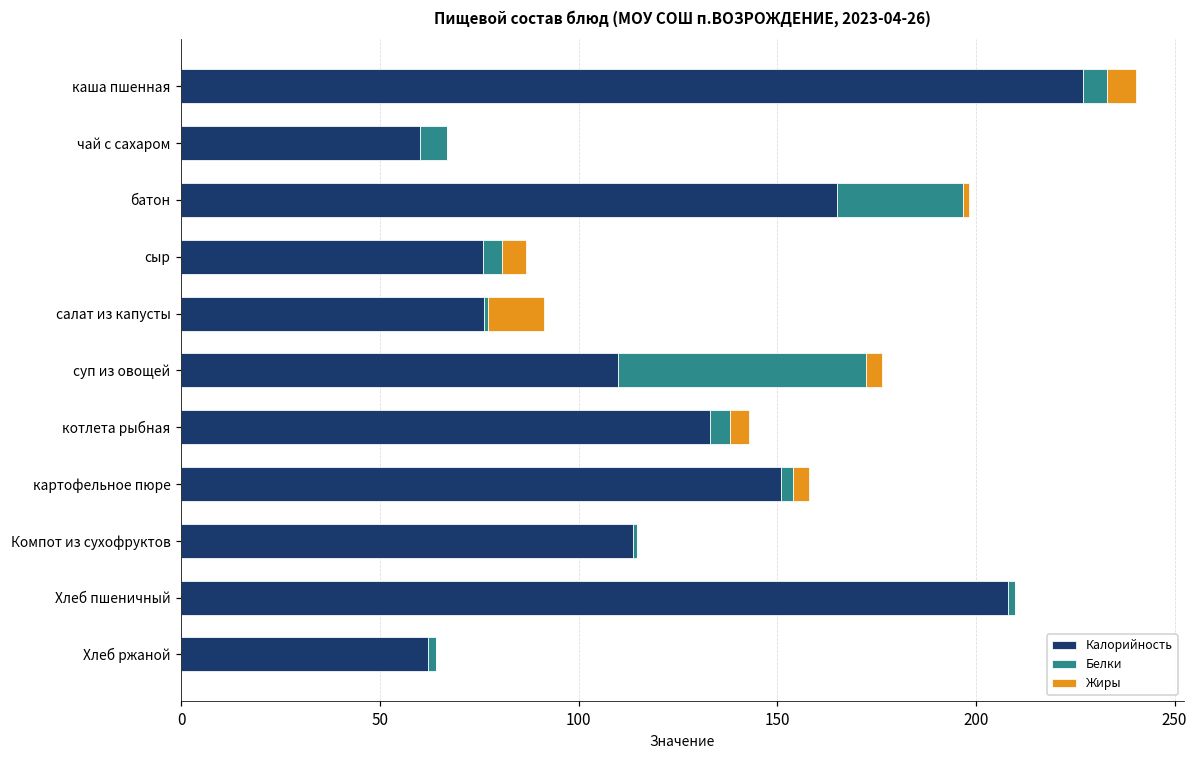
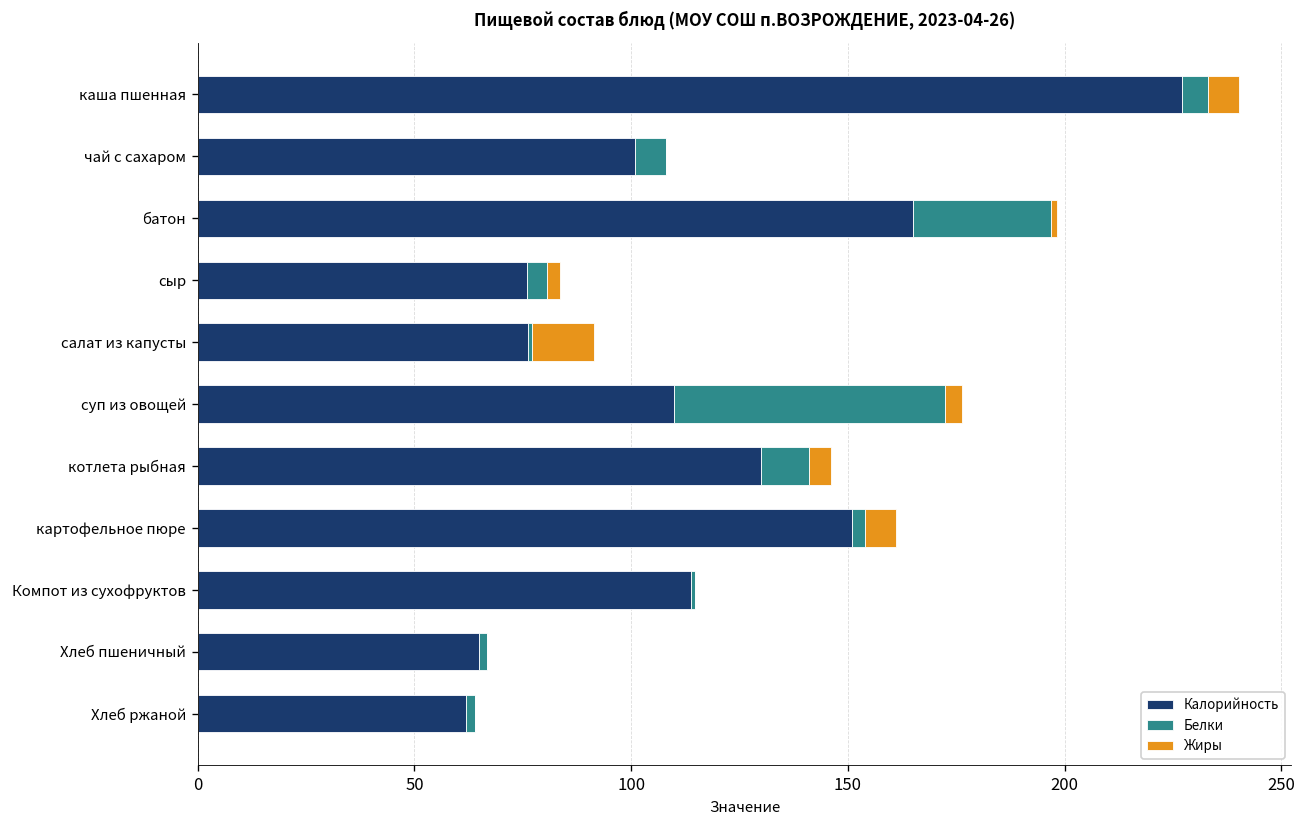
  {
    "Калорийность": {
      "каша пшенная": 227,
-     "чай с сахаром": 60,
+     "чай с сахаром": 101,
      "батон": 165,
      "сыр": 76,
      "салат из капусты": 76,
      "суп из овощей": 110,
-     "котлета рыбная": 133,
+     "котлета рыбная": 130,
      "картофельное пюре": 151,
      "Компот из сухофруктов": 114,
-     "Хлеб пшеничный": 208,
+     "Хлеб пшеничный": 65,
      "Хлеб ржаной": 62
    },
    "Белки": {
      "каша пшенная": 6,
      "чай с сахаром": 7,
      "батон": 32,
      "сыр": 5,
      "салат из капусты": 1,
      "суп из овощей": 62,
-     "котлета рыбная": 5,
+     "котлета рыбная": 11,
      "картофельное пюре": 3,
      "Компот из сухофруктов": 1,
      "Хлеб пшеничный": 2,
      "Хлеб ржаной": 2
    },
    "Жиры": {
      "каша пшенная": 7,
      "чай с сахаром": 0,
      "батон": 1,
-     "сыр": 6,
+     "сыр": 3,
      "салат из капусты": 14,
      "суп из овощей": 4,
      "котлета рыбная": 5,
-     "картофельное пюре": 4,
+     "картофельное пюре": 7,
      "Компот из сухофруктов": 0,
      "Хлеб пшеничный": 0,
      "Хлеб ржаной": 0
    }
  }
